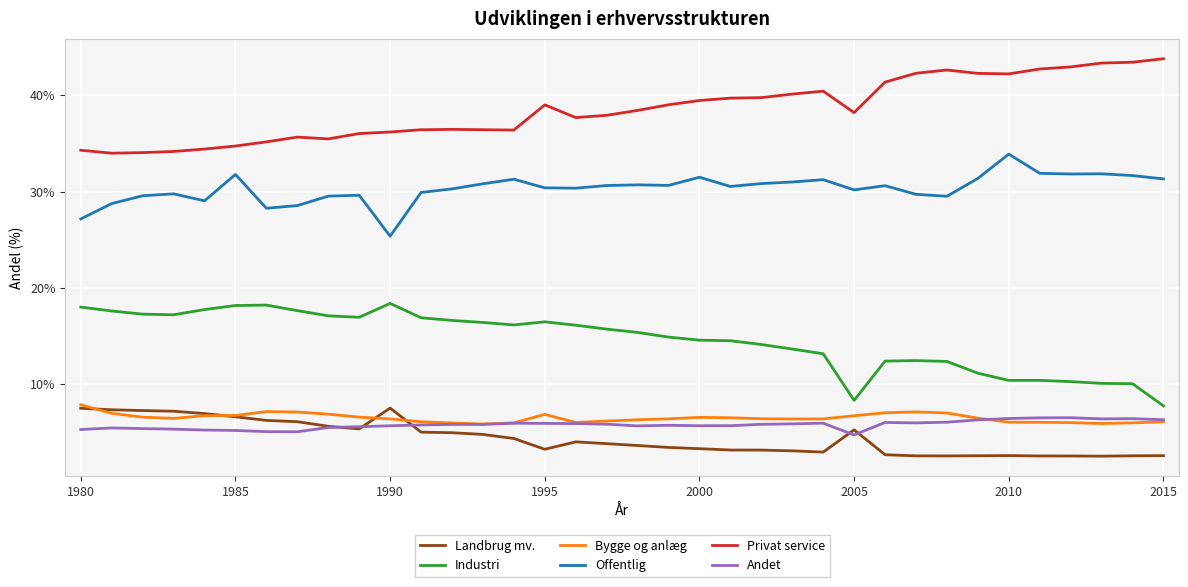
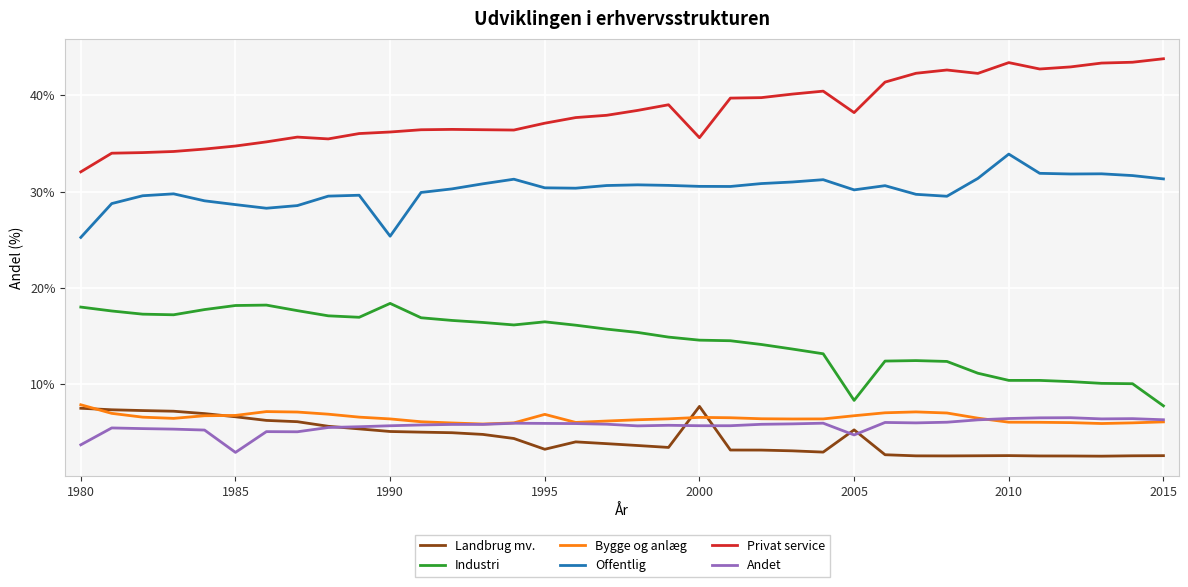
  {
    "Landbrug mv.": {
      "1980": "7%",
-     "1990": "7%",
+     "1990": "5%",
      "1995": "3%",
-     "2000": "3%",
+     "2000": "8%",
      "2005": "5%",
      "2010": "3%",
      "2015": "3%"
    },
    "Industri": {
      "1980": "18%",
      "1985": "18%",
      "1990": "18%",
      "1995": "16%",
      "2000": "15%",
      "2005": "8%",
      "2010": "10%",
      "2015": "8%"
    },
    "Bygge og anlæg": {
      "1980": "8%",
      "1990": "6%",
      "1995": "7%",
      "2000": "7%",
      "2005": "7%",
      "2010": "6%"
    },
    "Offentlig": {
-     "1980": "27%",
-     "1985": "32%",
+     "1980": "25%",
+     "1985": "29%",
      "1990": "25%",
      "1995": "30%",
-     "2000": "31.5%",
+     "2000": "30.5%",
      "2005": "30%",
      "2010": "34%",
      "2015": "31%"
    },
    "Privat service": {
-     "1980": "34%",
+     "1980": "32%",
      "1985": "35%",
      "1990": "36%",
-     "1995": "39%",
-     "2000": "39%",
+     "1995": "37%",
+     "2000": "36%",
      "2005": "38%",
-     "2010": "42%",
+     "2010": "43%",
      "2015": "44%"
    },
    "Andet": {
-     "1980": "5%",
-     "1985": "5%",
+     "1980": "4%",
+     "1985": "3%",
      "1990": "6%",
      "1995": "6%",
      "2000": "6%",
      "2005": "5%",
      "2010": "6%"
    }
  }
